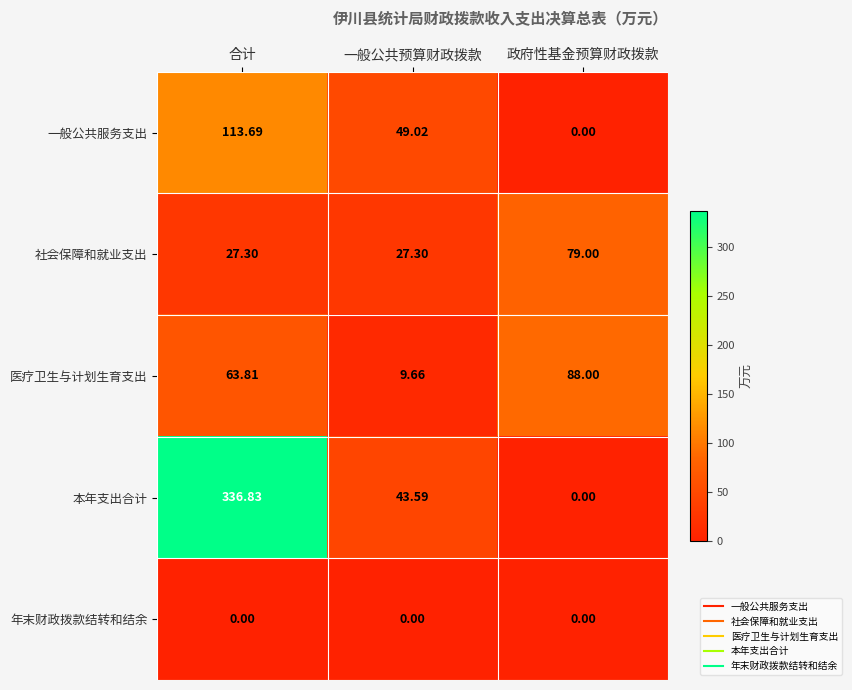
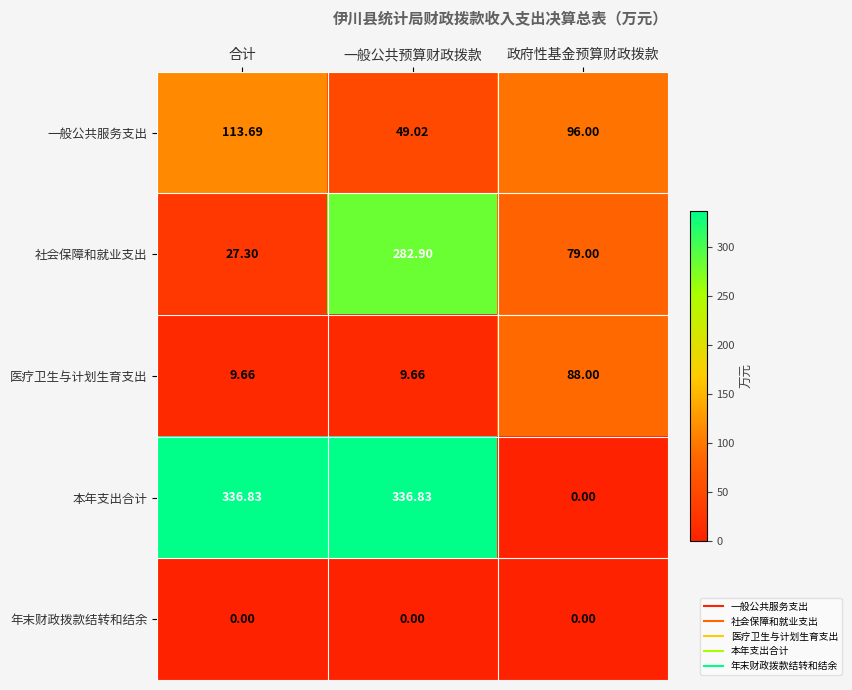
  {
    "一般公共服务支出": {
      "合计": 113.69,
      "一般公共预算财政拨款": 49.02,
-     "政府性基金预算财政拨款": 0.00
+     "政府性基金预算财政拨款": 96.00
    },
    "社会保障和就业支出": {
      "合计": 27.30,
-     "一般公共预算财政拨款": 27.30,
+     "一般公共预算财政拨款": 282.90,
      "政府性基金预算财政拨款": 79.00
    },
    "医疗卫生与计划生育支出": {
-     "合计": 63.81,
+     "合计": 9.66,
      "一般公共预算财政拨款": 9.66,
      "政府性基金预算财政拨款": 88.00
    },
    "本年支出合计": {
      "合计": 336.83,
-     "一般公共预算财政拨款": 43.59,
+     "一般公共预算财政拨款": 336.83,
      "政府性基金预算财政拨款": 0.00
    },
    "年末财政拨款结转和结余": {
      "合计": 0.00,
      "一般公共预算财政拨款": 0.00,
      "政府性基金预算财政拨款": 0.00
    }
  }
